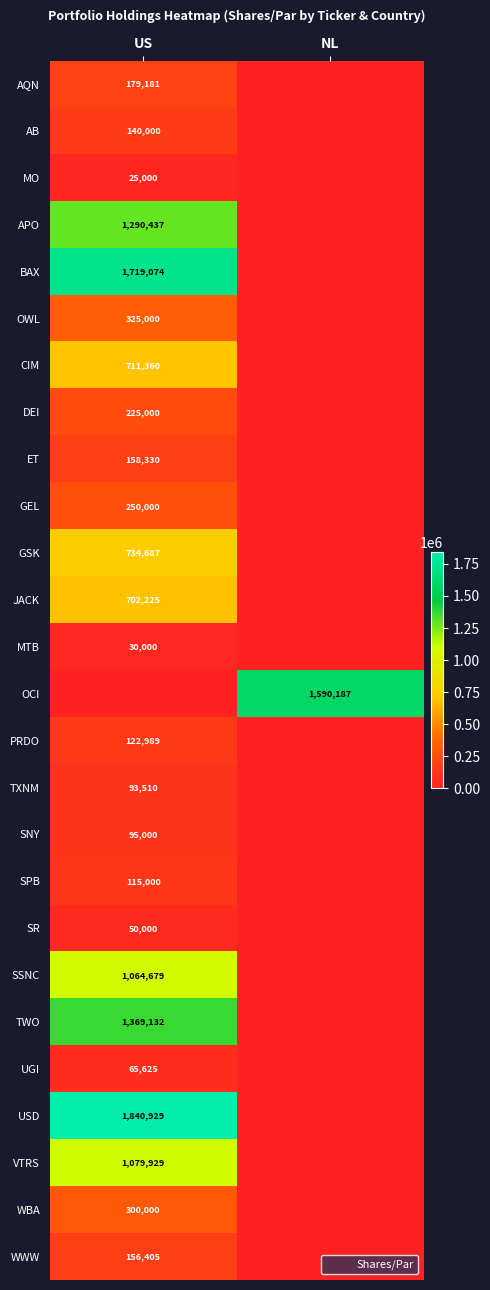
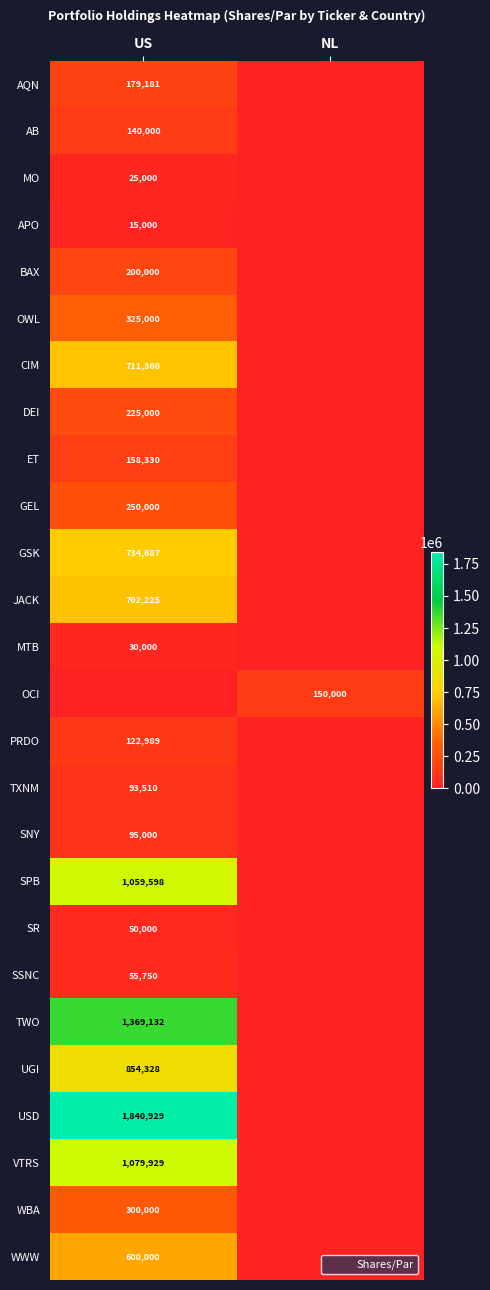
  {
    "AQN": {
      "US": "179,181"
    },
    "AB": {
      "US": "140,000"
    },
    "MO": {
      "US": "25,000"
    },
    "APO": {
-     "US": "1,290,437"
+     "US": "15,000"
    },
    "BAX": {
-     "US": "1,719,074"
+     "US": "200,000"
    },
    "OWL": {
      "US": "325,000"
    },
    "CIM": {
      "US": "711,360"
    },
    "DEI": {
      "US": "225,000"
    },
    "ET": {
      "US": "158,330"
    },
    "GEL": {
      "US": "250,000"
    },
    "GSK": {
      "US": "734,687"
    },
    "JACK": {
      "US": "702,225"
    },
    "MTB": {
      "US": "30,000"
    },
    "OCI": {
-     "NL": "1,590,187"
+     "NL": "150,000"
    },
    "PRDO": {
      "US": "122,989"
    },
    "TXNM": {
      "US": "93,510"
    },
    "SNY": {
      "US": "95,000"
    },
    "SPB": {
-     "US": "115,000"
+     "US": "1,059,598"
    },
    "SR": {
      "US": "50,000"
    },
    "SSNC": {
-     "US": "1,064,679"
+     "US": "55,750"
    },
    "TWO": {
      "US": "1,369,132"
    },
    "UGI": {
-     "US": "65,625"
+     "US": "854,328"
    },
    "USD": {
      "US": "1,840,929"
    },
    "VTRS": {
      "US": "1,079,929"
    },
    "WBA": {
      "US": "300,000"
    },
    "WWW": {
-     "US": "156,405"
+     "US": "600,000"
    }
  }
